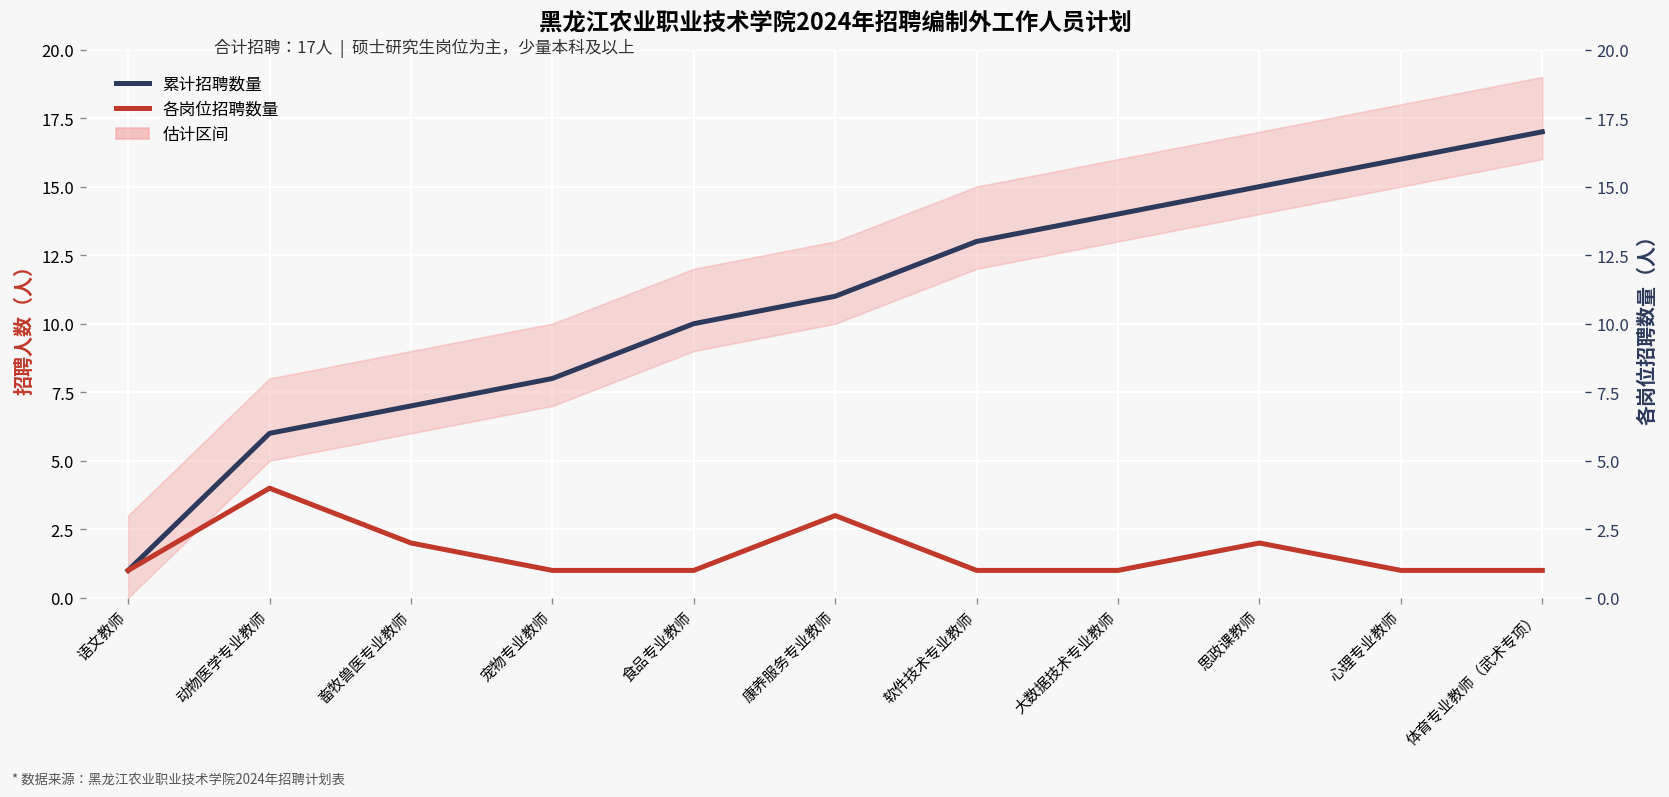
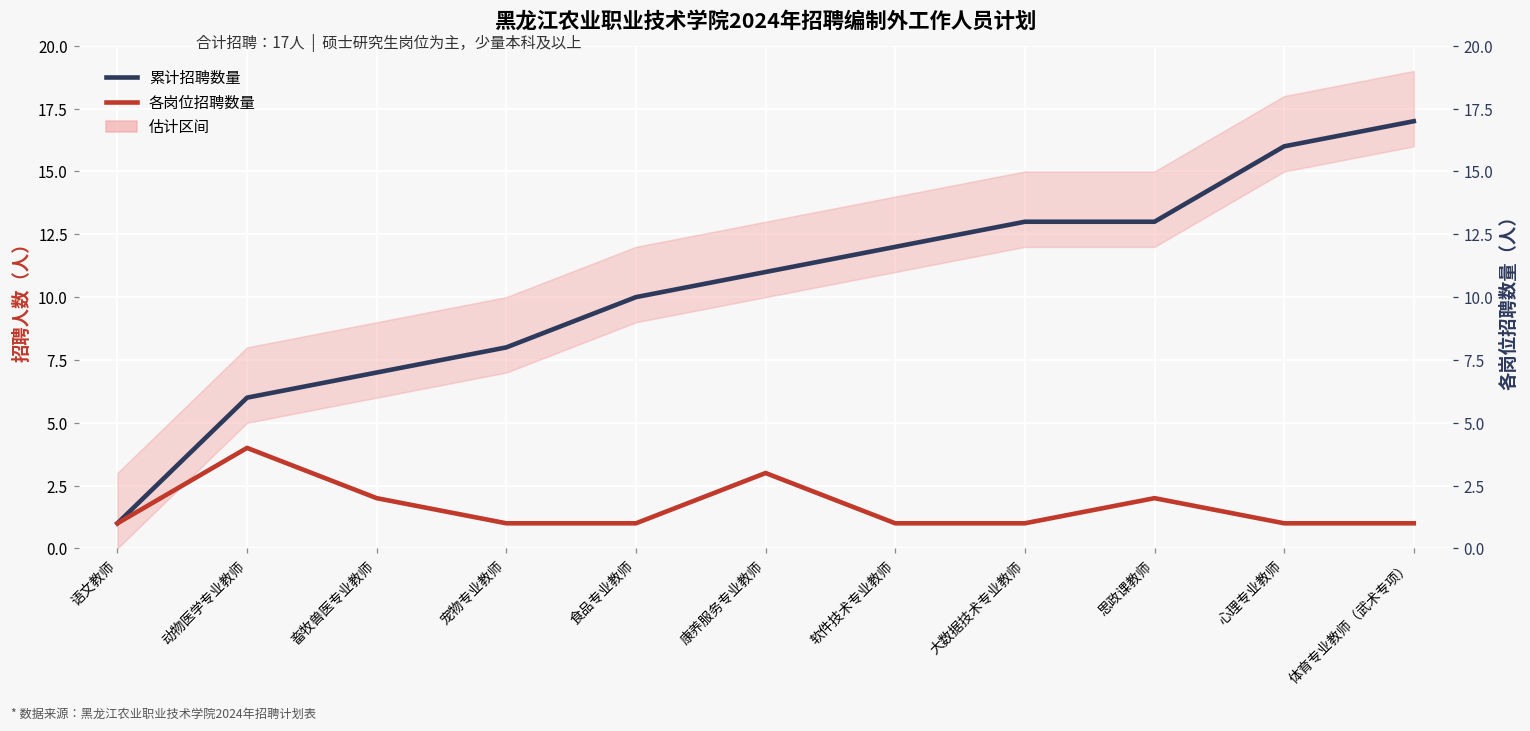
  {
    "估计区间": {
      "语文教师": 3
    },
    "累计招聘数量": {
      "动物医学专业教师": 6,
      "畜牧兽医专业教师": 7,
      "宠物专业教师": 8,
      "食品专业教师": 10,
      "康养服务专业教师": 11,
-     "软件技术专业教师": 13,
-     "大数据技术专业教师": 14,
-     "思政课教师": 15,
+     "软件技术专业教师": 12,
+     "大数据技术专业教师": 13,
+     "思政课教师": 13,
      "心理专业教师": 16,
      "体育专业教师（武术专项）": 17
    },
    "各岗位招聘数量": {
      "动物医学专业教师": 4,
      "畜牧兽医专业教师": 2,
      "宠物专业教师": 1,
      "食品专业教师": 1,
      "康养服务专业教师": 3,
      "软件技术专业教师": 1,
      "大数据技术专业教师": 1,
      "思政课教师": 2,
      "心理专业教师": 1,
      "体育专业教师（武术专项）": 1
    }
  }
